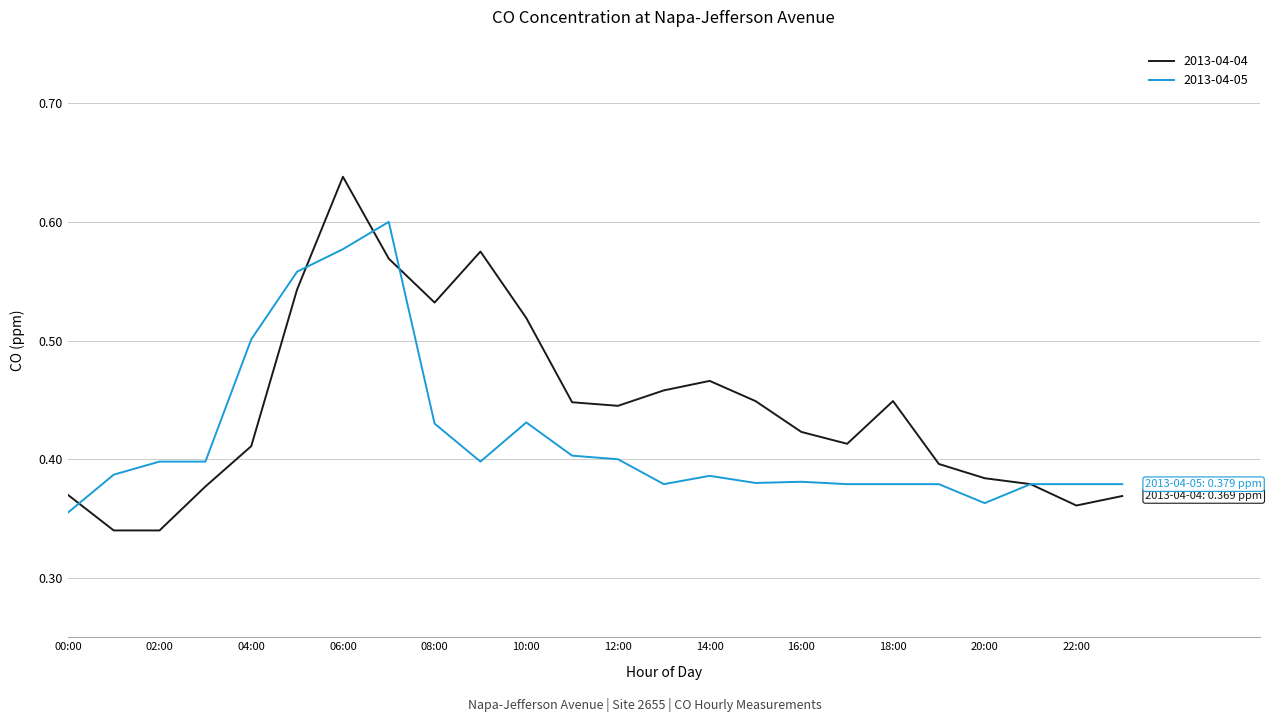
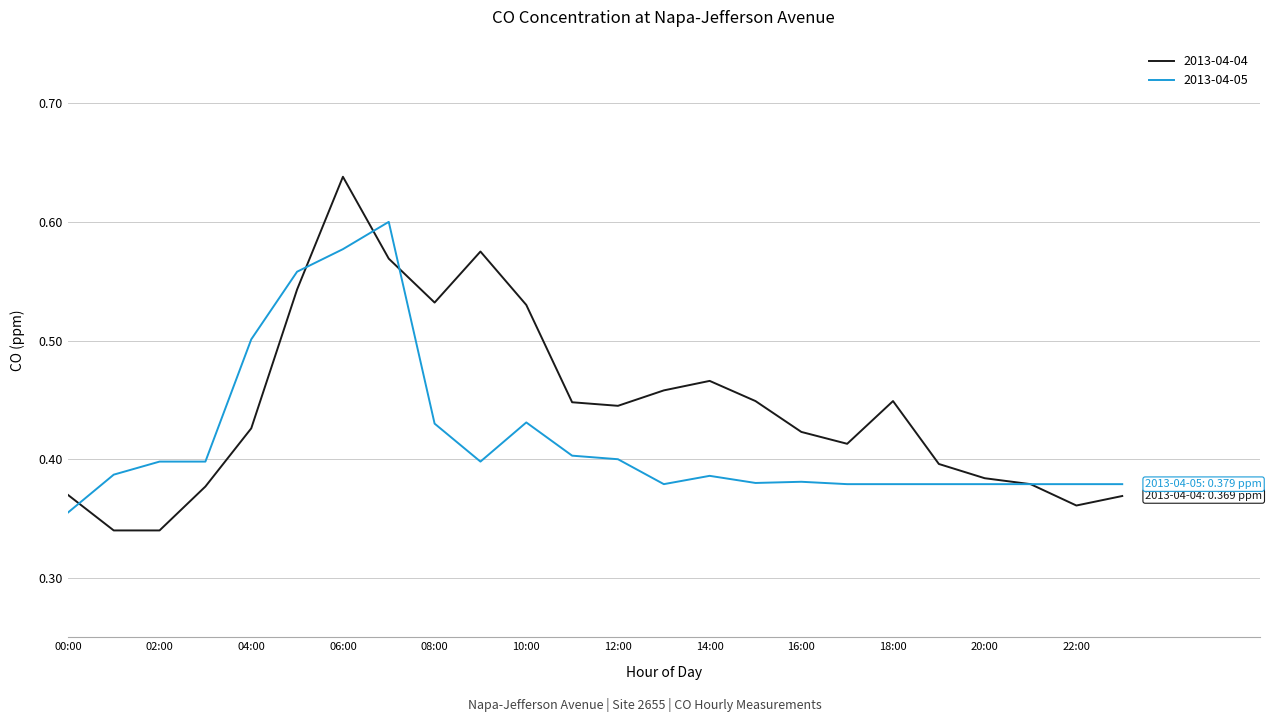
  {
    "2013-04-04": {
      "00:00": 0.370,
      "02:00": 0.340,
-     "04:00": 0.411,
+     "04:00": 0.426,
      "06:00": 0.638,
      "08:00": 0.532,
-     "10:00": 0.519,
+     "10:00": 0.530,
      "12:00": 0.445,
      "14:00": 0.466,
      "16:00": 0.423,
      "18:00": 0.449,
      "20:00": 0.384,
      "22:00": 0.361
    },
    "2013-04-05": {
      "00:00": 0.355,
      "02:00": 0.398,
      "04:00": 0.501,
      "06:00": 0.577,
      "08:00": 0.430,
      "10:00": 0.431,
      "12:00": 0.400,
      "14:00": 0.386,
      "16:00": 0.381,
      "18:00": 0.379,
-     "20:00": 0.363,
+     "20:00": 0.379,
      "22:00": 0.379
    }
  }
